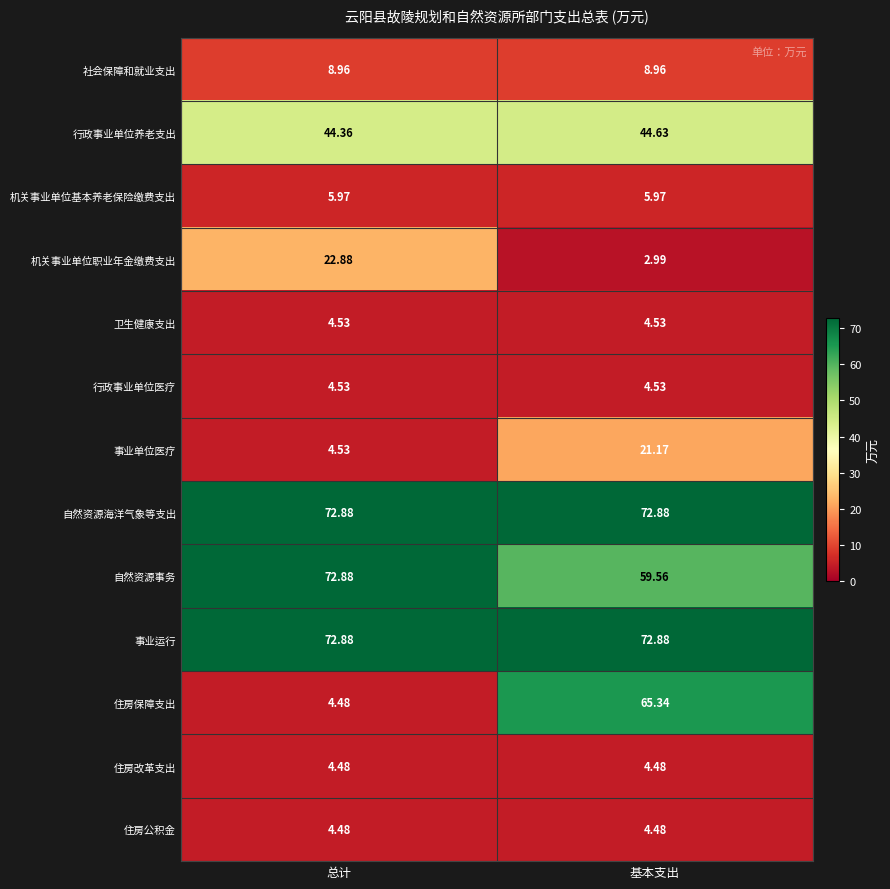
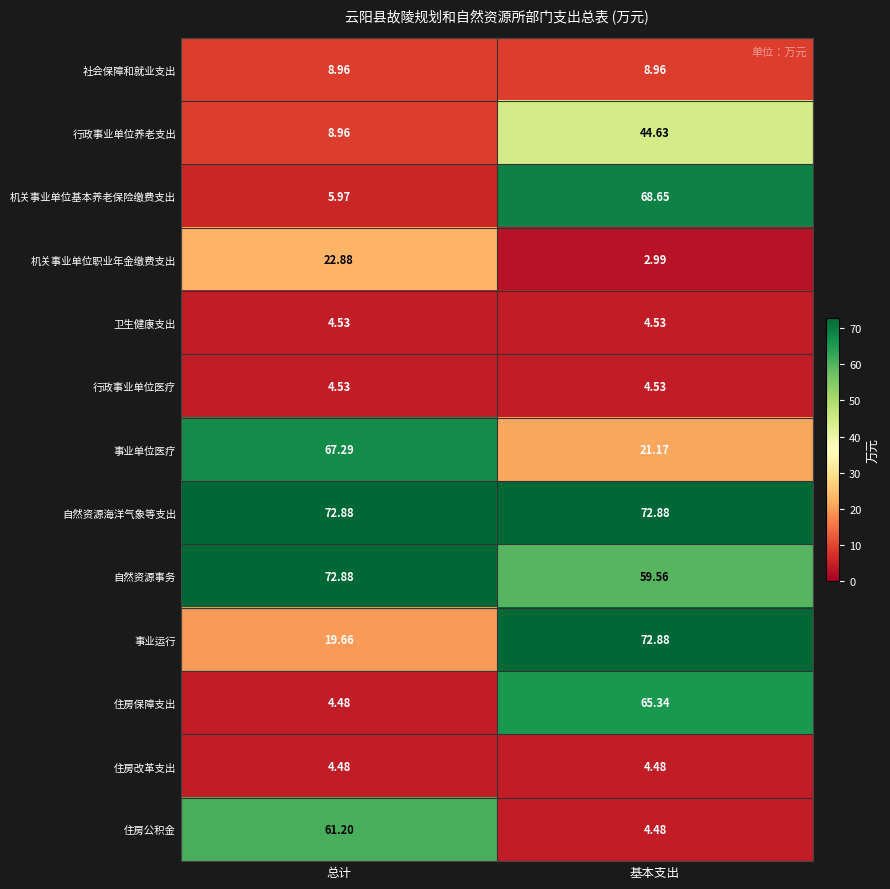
  {
    "社会保障和就业支出": {
      "总计": 8.96
    },
    "行政事业单位养老支出": {
-     "总计": 44.36,
+     "总计": 8.96,
      "基本支出": 44.63
    },
    "机关事业单位基本养老保险缴费支出": {
      "总计": 5.97,
-     "基本支出": 5.97
+     "基本支出": 68.65
    },
    "机关事业单位职业年金缴费支出": {
      "总计": 22.88,
      "基本支出": 2.99
    },
    "卫生健康支出": {
      "总计": 4.53,
      "基本支出": 4.53
    },
    "行政事业单位医疗": {
      "总计": 4.53,
      "基本支出": 4.53
    },
    "事业单位医疗": {
-     "总计": 4.53,
+     "总计": 67.29,
      "基本支出": 21.17
    },
    "自然资源海洋气象等支出": {
      "总计": 72.88,
      "基本支出": 72.88
    },
    "自然资源事务": {
      "总计": 72.88,
      "基本支出": 59.56
    },
    "事业运行": {
-     "总计": 72.88,
+     "总计": 19.66,
      "基本支出": 72.88
    },
    "住房保障支出": {
      "总计": 4.48,
      "基本支出": 65.34
    },
    "住房改革支出": {
      "总计": 4.48,
      "基本支出": 4.48
    },
    "住房公积金": {
-     "总计": 4.48,
+     "总计": 61.20,
      "基本支出": 4.48
    }
  }
